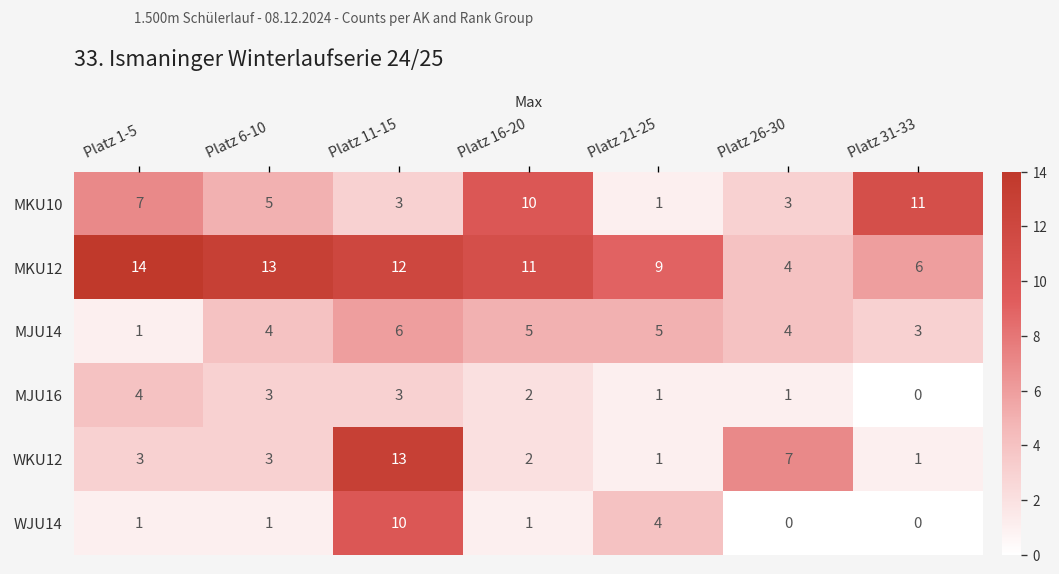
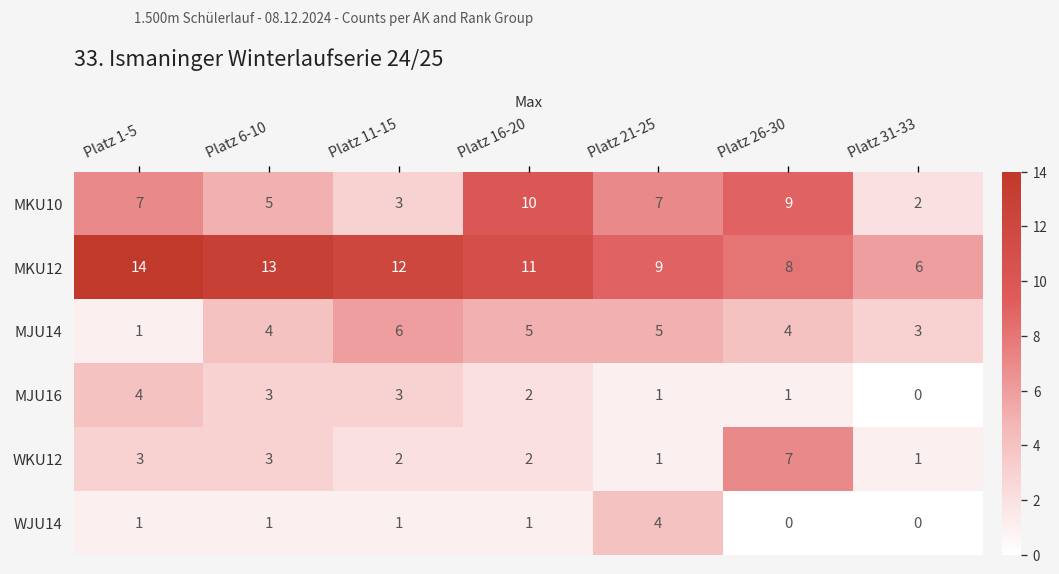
  {
    "MKU10": {
      "Platz 1-5": 7,
      "Platz 6-10": 5,
      "Platz 11-15": 3,
      "Platz 16-20": 10,
-     "Platz 21-25": 1,
-     "Platz 26-30": 3,
-     "Platz 31-33": 11
+     "Platz 21-25": 7,
+     "Platz 26-30": 9,
+     "Platz 31-33": 2
    },
    "MKU12": {
      "Platz 1-5": 14,
      "Platz 6-10": 13,
      "Platz 11-15": 12,
      "Platz 16-20": 11,
      "Platz 21-25": 9,
-     "Platz 26-30": 4,
+     "Platz 26-30": 8,
      "Platz 31-33": 6
    },
    "MJU14": {
      "Platz 1-5": 1,
      "Platz 6-10": 4,
      "Platz 11-15": 6,
      "Platz 16-20": 5,
      "Platz 21-25": 5,
      "Platz 26-30": 4,
      "Platz 31-33": 3
    },
    "MJU16": {
      "Platz 1-5": 4,
      "Platz 6-10": 3,
      "Platz 11-15": 3,
      "Platz 16-20": 2,
      "Platz 21-25": 1,
      "Platz 26-30": 1,
      "Platz 31-33": 0
    },
    "WKU12": {
      "Platz 1-5": 3,
      "Platz 6-10": 3,
-     "Platz 11-15": 13,
+     "Platz 11-15": 2,
      "Platz 16-20": 2,
      "Platz 21-25": 1,
      "Platz 26-30": 7,
      "Platz 31-33": 1
    },
    "WJU14": {
      "Platz 1-5": 1,
      "Platz 6-10": 1,
-     "Platz 11-15": 10,
+     "Platz 11-15": 1,
      "Platz 16-20": 1,
      "Platz 21-25": 4,
      "Platz 26-30": 0,
      "Platz 31-33": 0
    }
  }
